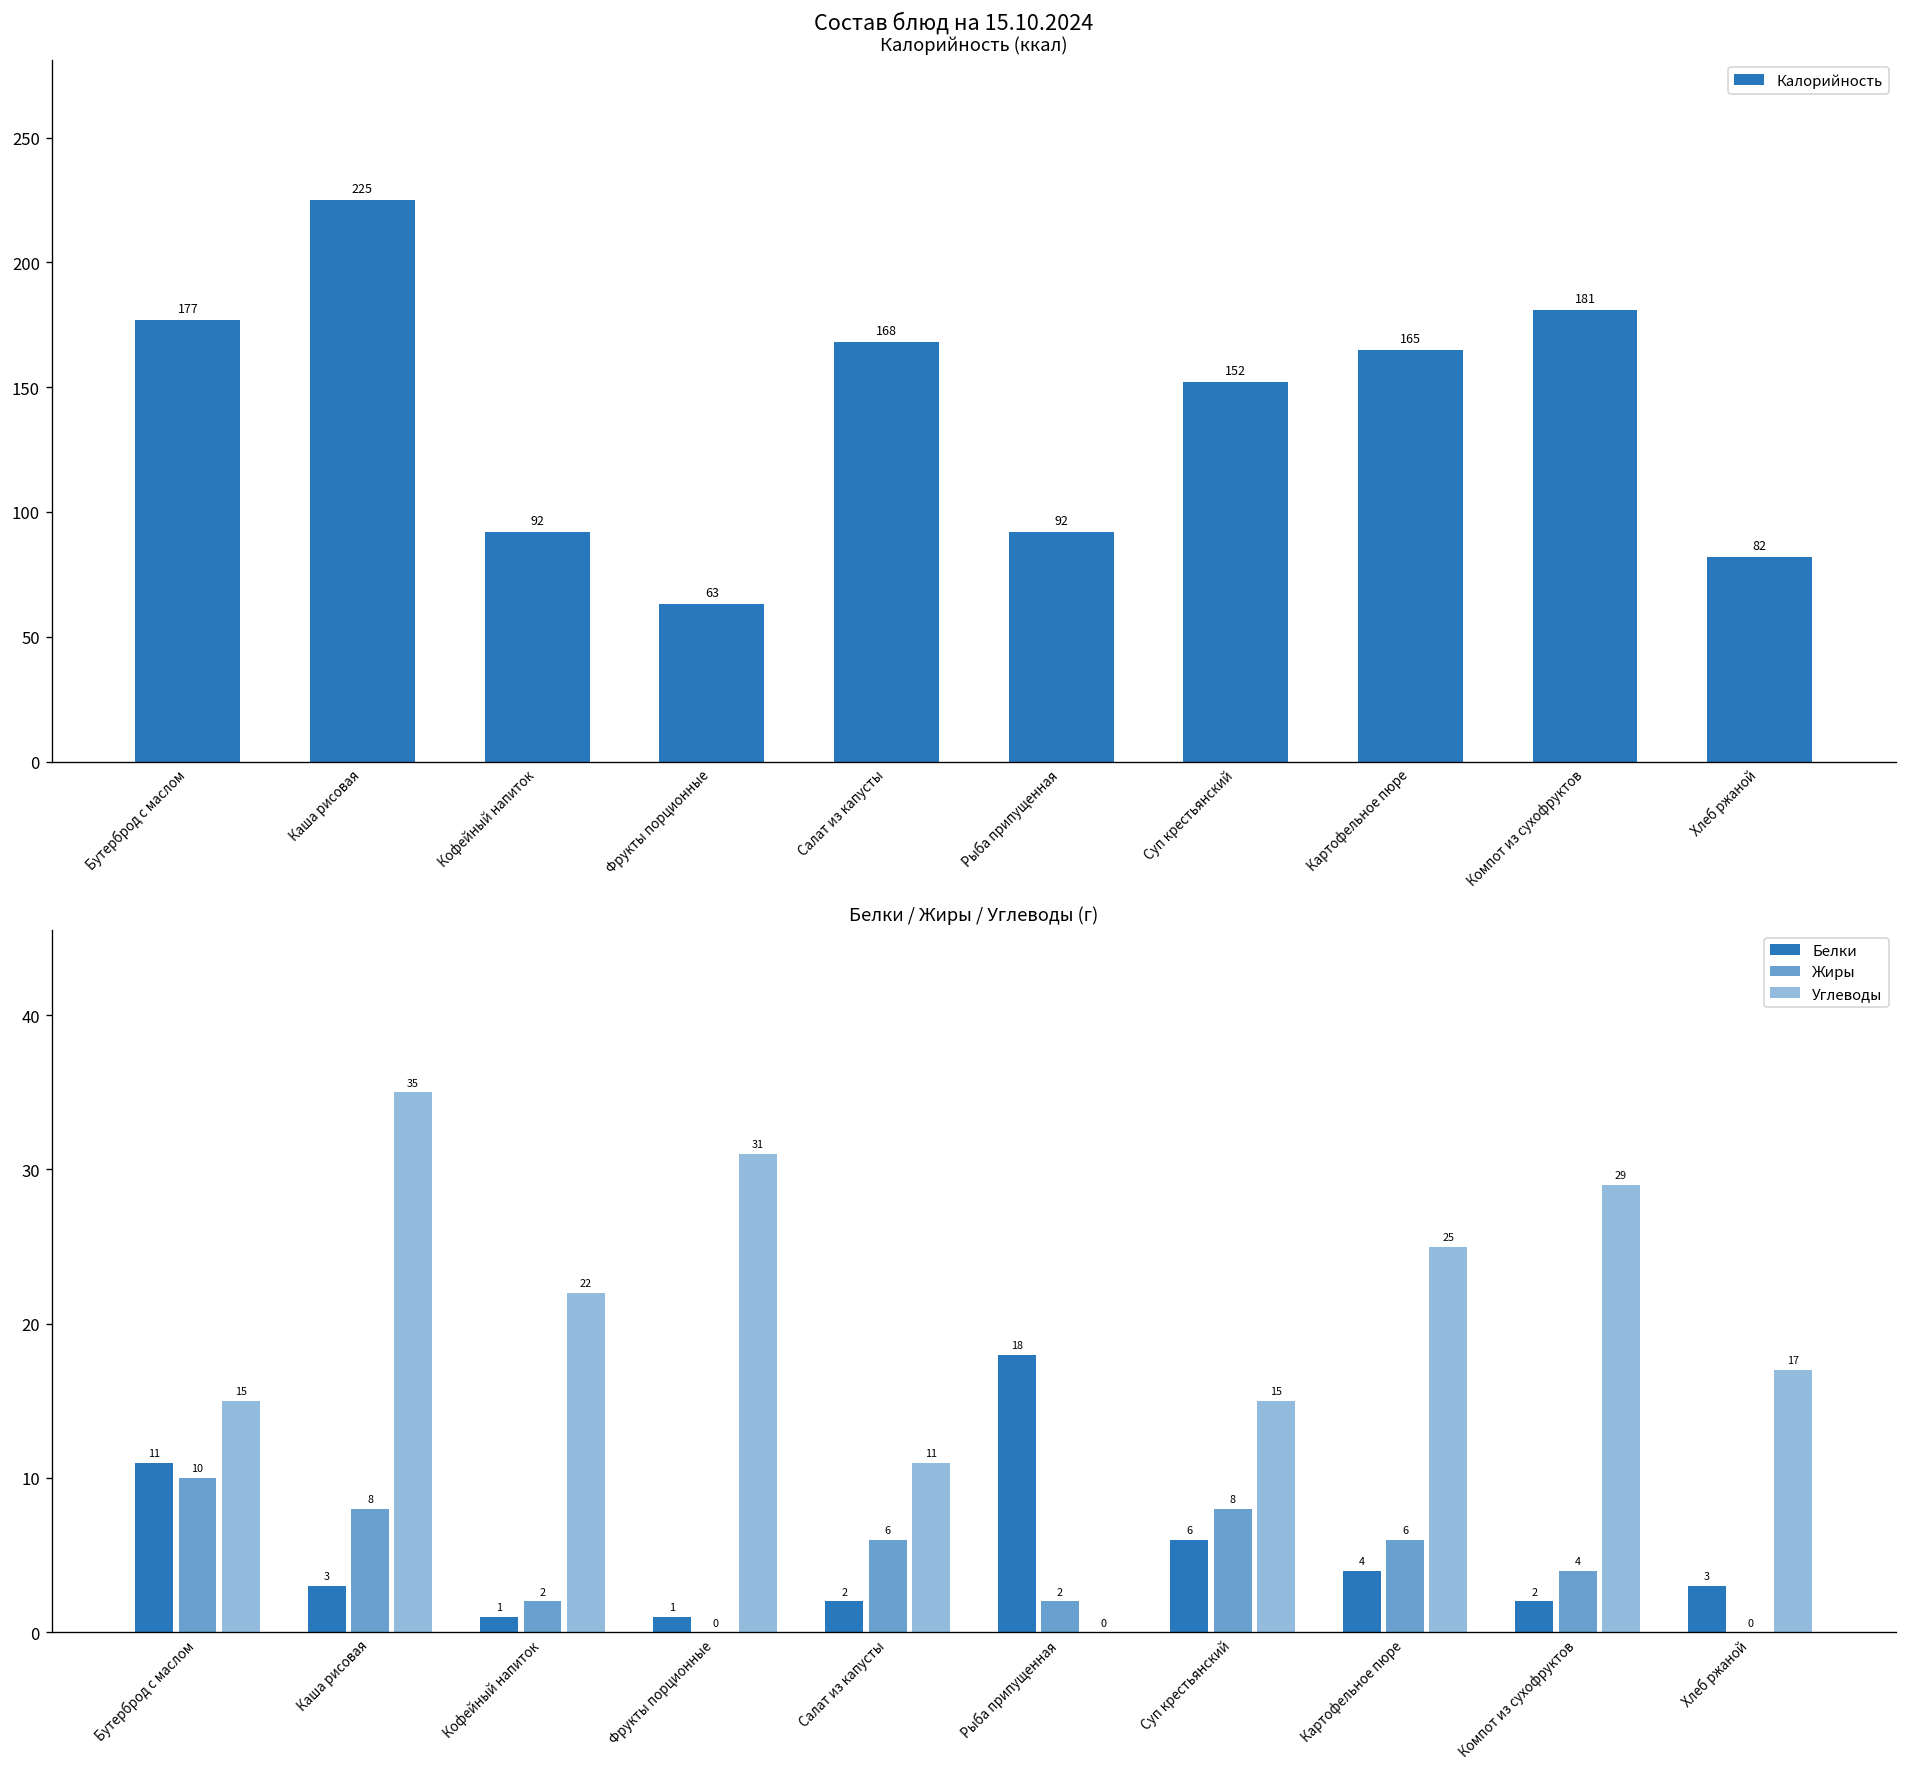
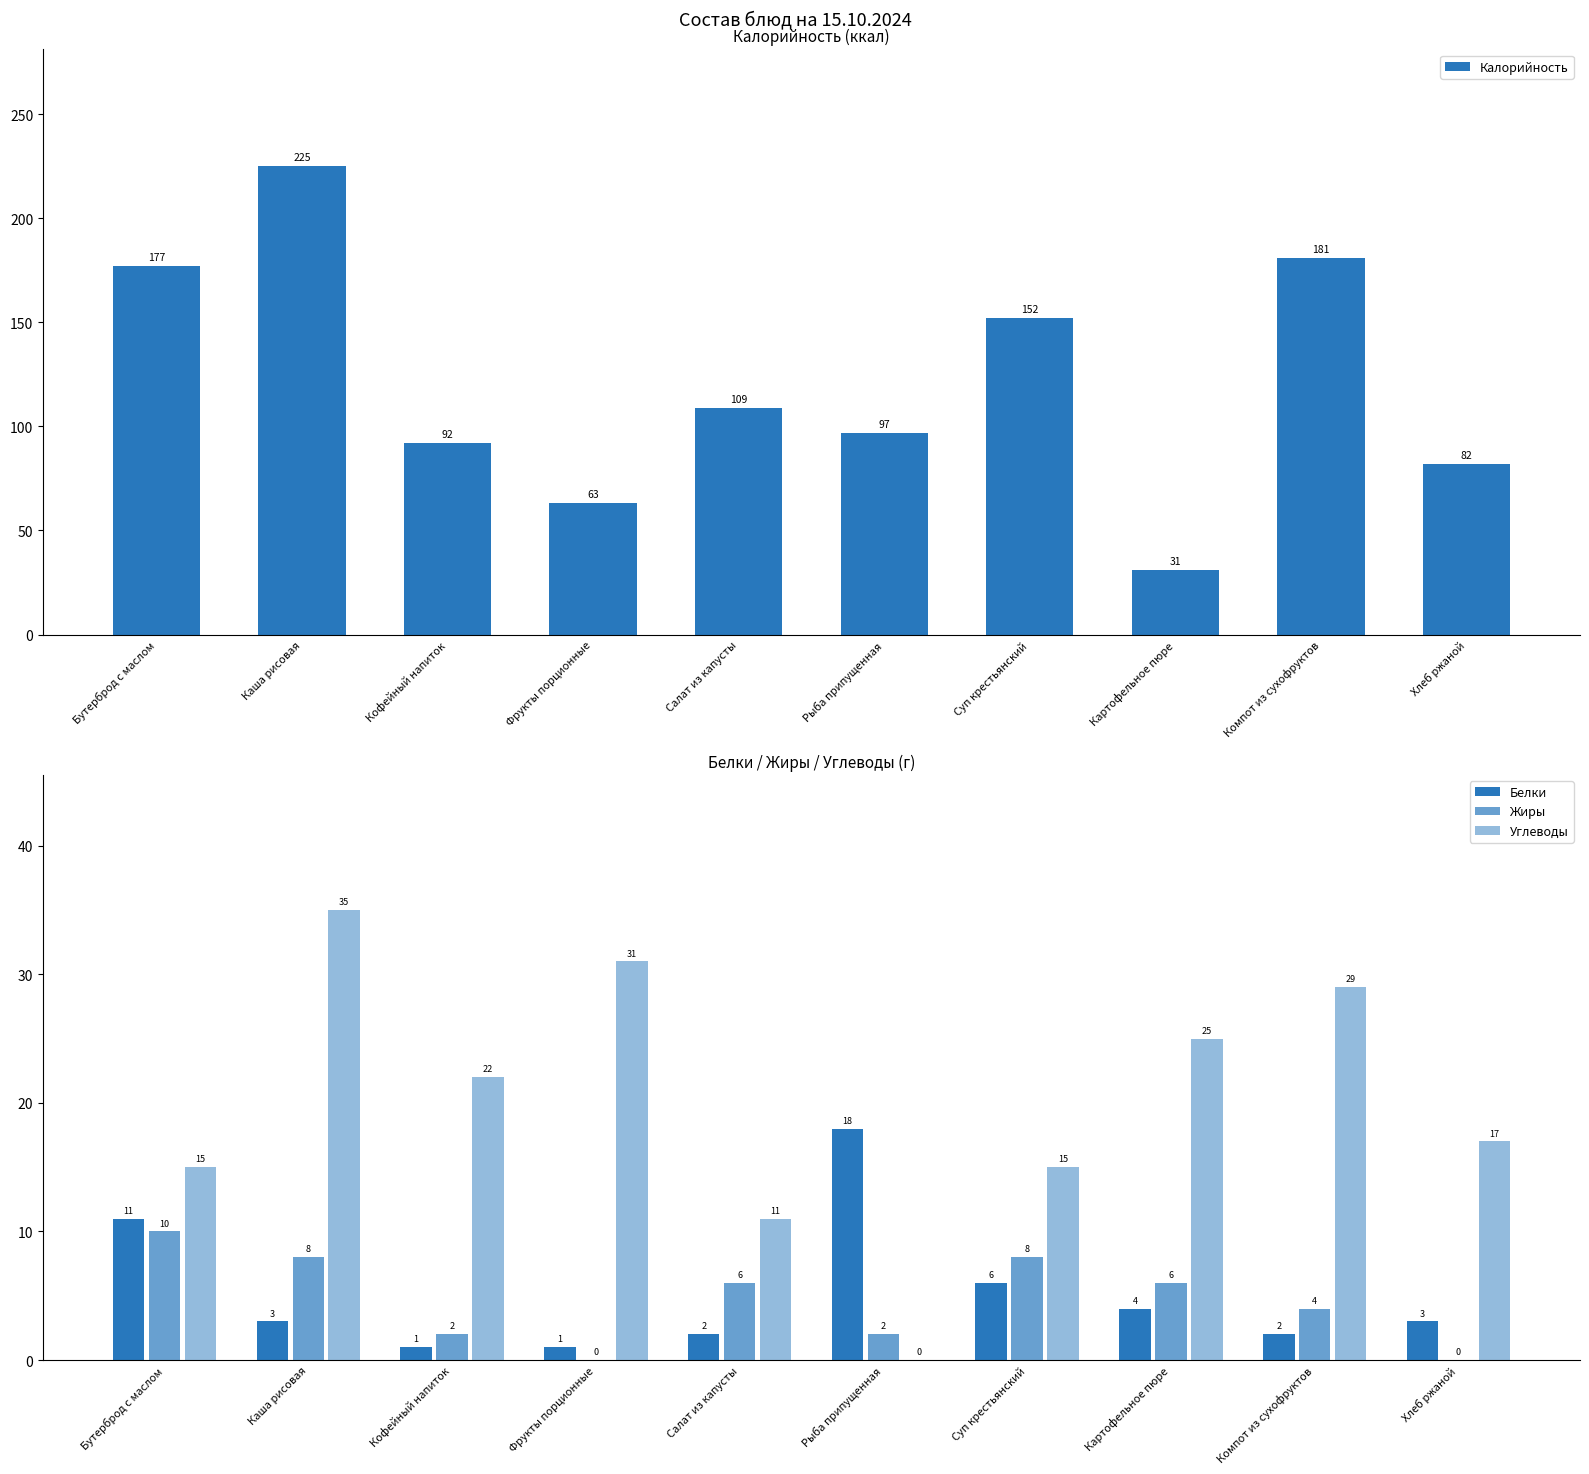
  {
    "Калорийность (ккал)": {
      "Бутерброд с маслом": 177,
      "Каша рисовая": 225,
      "Кофейный напиток": 92,
      "Фрукты порционные": 63,
-     "Салат из капусты": 168,
-     "Рыба припущенная": 92,
+     "Салат из капусты": 109,
+     "Рыба припущенная": 97,
      "Суп крестьянский": 152,
-     "Картофельное пюре": 165,
+     "Картофельное пюре": 31,
      "Компот из сухофруктов": 181,
      "Хлеб ржаной": 82
    }
  }
